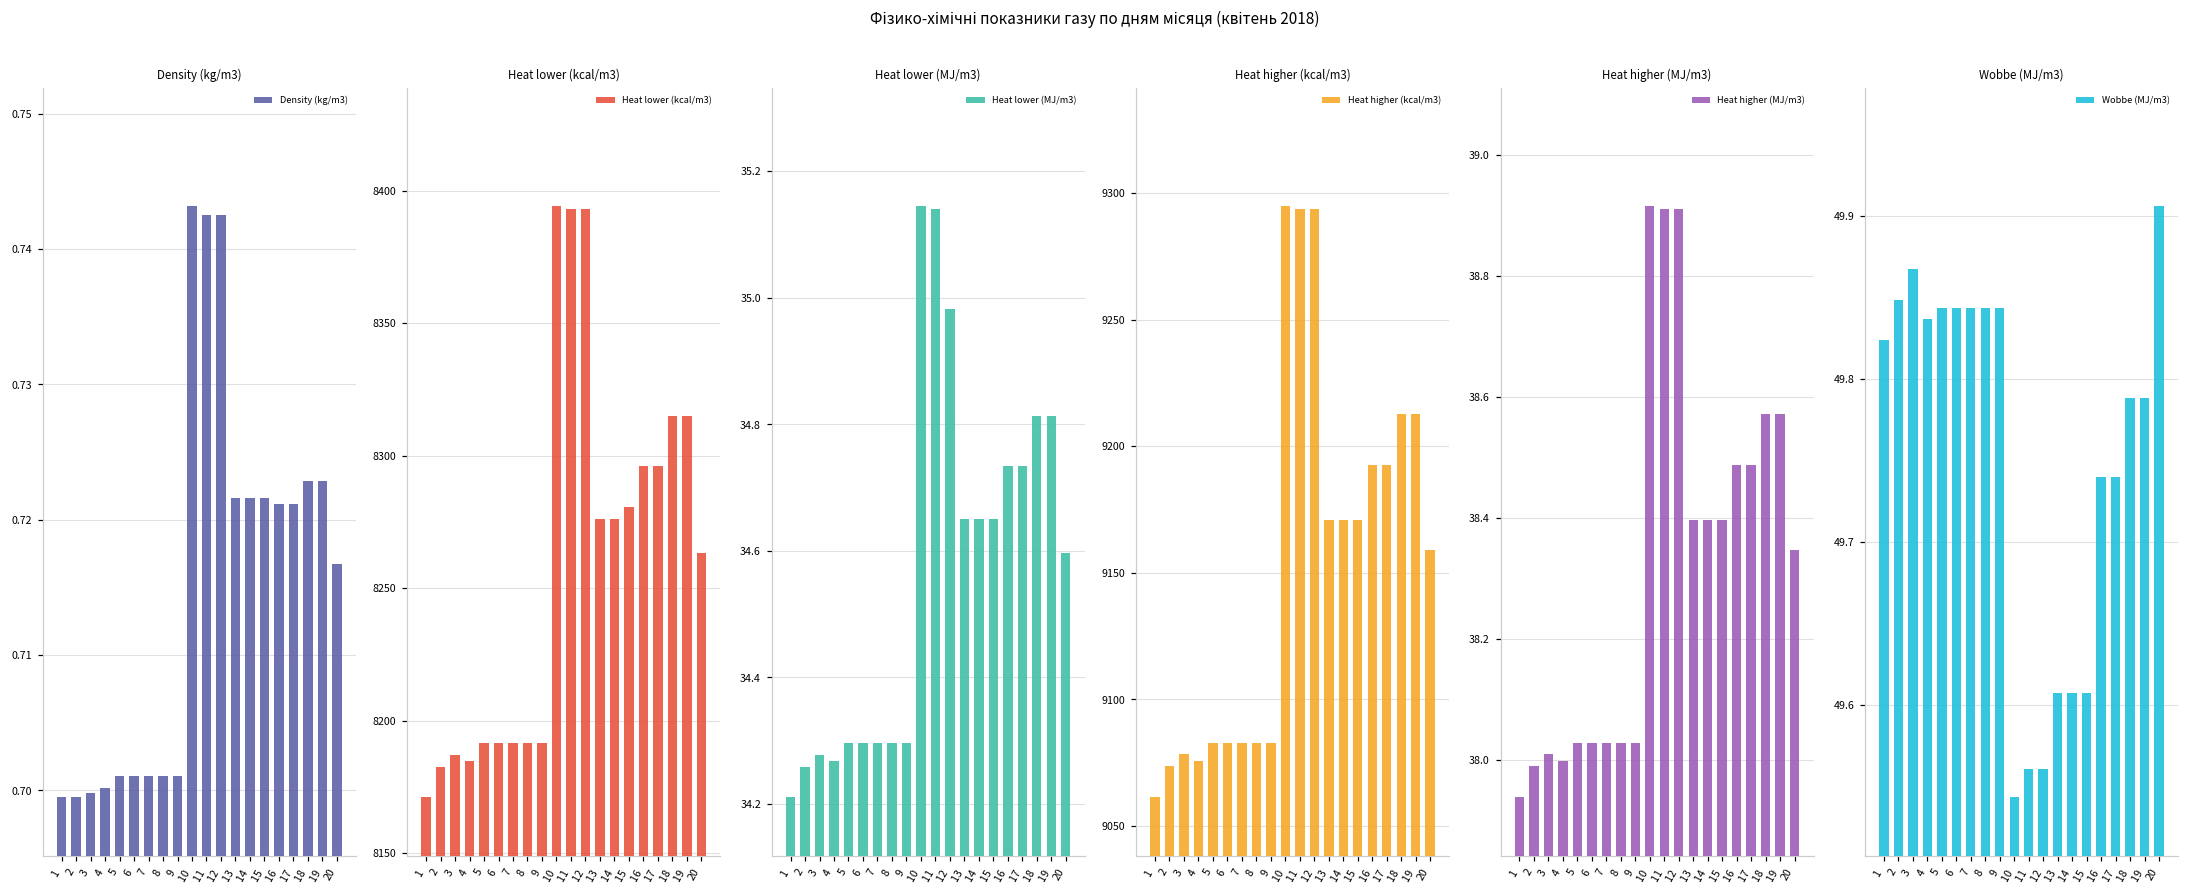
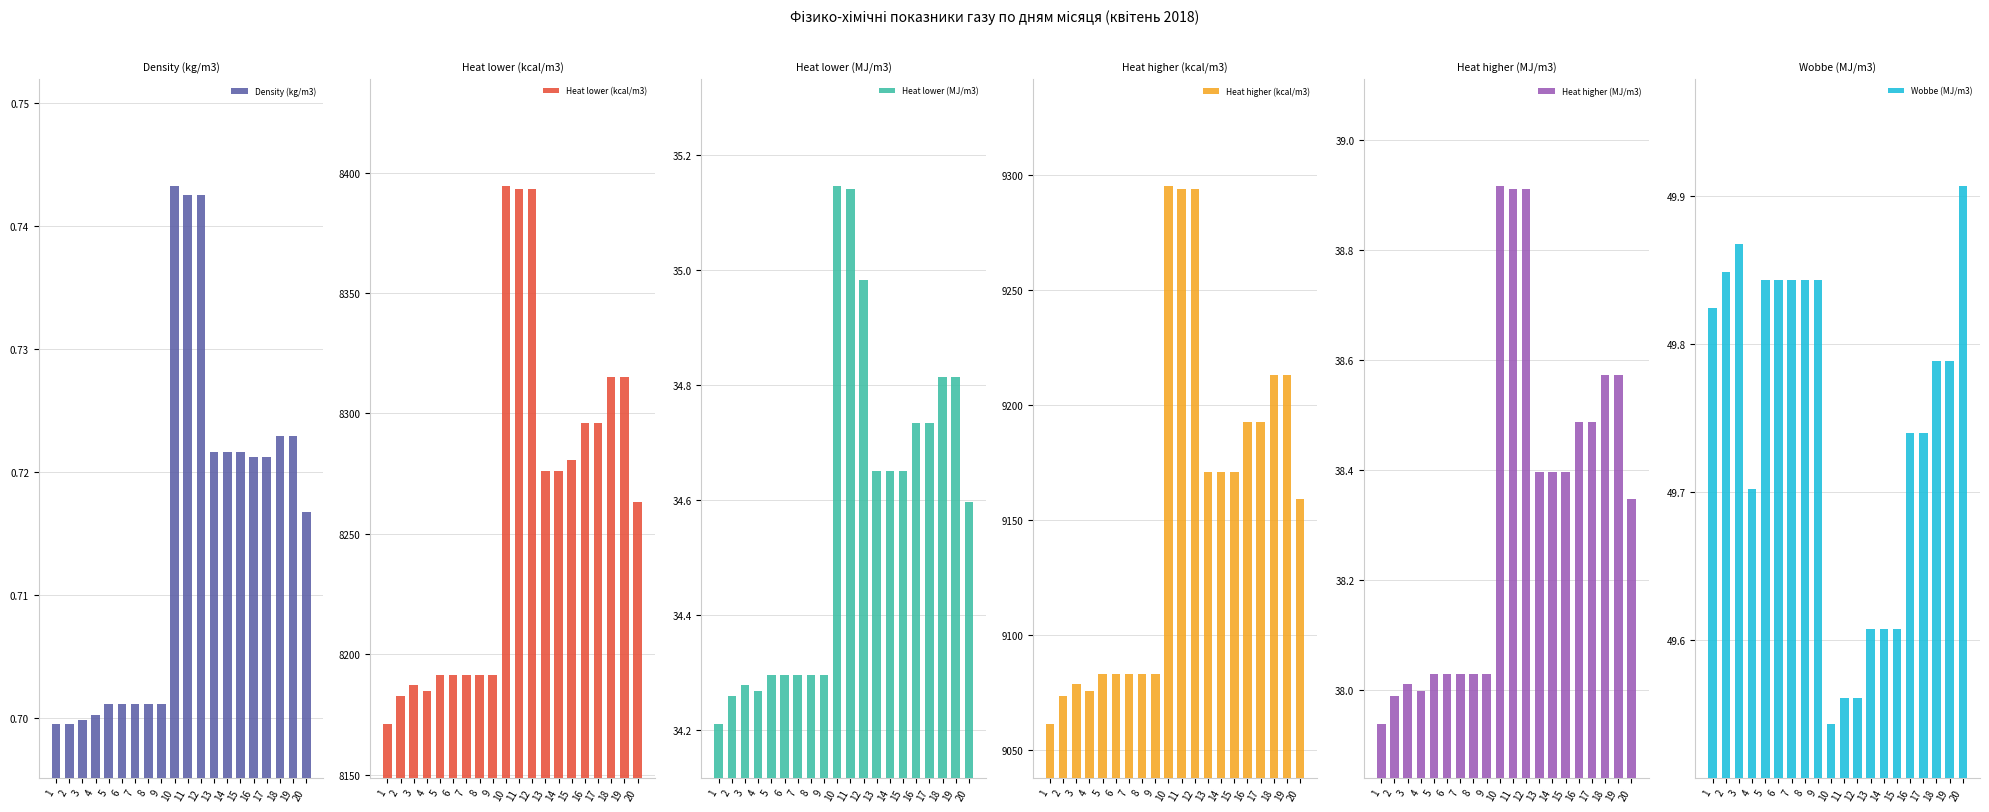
  {
    "Density (kg/m3)": {
      "1": 0.6995,
      "2": 0.6995,
      "3": 0.6998,
      "4": 0.7002,
      "5": 0.7011,
      "6": 0.7011,
      "7": 0.7011,
      "8": 0.7011,
      "9": 0.7011,
      "10": 0.7432,
      "11": 0.7425,
      "12": 0.7425,
      "13": 0.7216,
      "14": 0.7216,
      "15": 0.7216,
      "16": 0.7212,
      "17": 0.7212,
      "18": 0.7229,
      "19": 0.7229,
      "20": 0.7167
    },
    "Heat lower (kcal/m3)": {
      "1": 8171,
      "2": 8183,
      "3": 8187,
      "4": 8185,
      "5": 8191,
      "6": 8191,
      "7": 8191,
      "8": 8191,
      "9": 8191,
      "10": 8394,
      "11": 8393,
      "12": 8393,
      "13": 8276,
      "14": 8276,
      "15": 8281,
      "16": 8296,
      "17": 8296,
      "18": 8315,
      "19": 8315,
      "20": 8263
    },
    "Heat lower (MJ/m3)": {
      "1": 34.21,
      "2": 34.26,
      "3": 34.28,
      "4": 34.27,
      "5": 34.30,
      "6": 34.30,
      "7": 34.30,
      "8": 34.30,
      "9": 34.30,
      "10": 35.15,
      "11": 35.14,
      "12": 34.98,
      "13": 34.65,
      "14": 34.65,
      "15": 34.65,
      "16": 34.73,
      "17": 34.73,
      "18": 34.81,
      "19": 34.81,
      "20": 34.60
    },
    "Heat higher (kcal/m3)": {
      "1": 9061,
      "2": 9074,
      "3": 9079,
      "4": 9076,
      "5": 9083,
      "6": 9083,
      "7": 9083,
      "8": 9083,
      "9": 9083,
      "10": 9295,
      "11": 9294,
      "12": 9294,
      "13": 9171,
      "14": 9171,
      "15": 9171,
      "16": 9193,
      "17": 9193,
      "18": 9213,
      "19": 9213,
      "20": 9159
    },
    "Heat higher (MJ/m3)": {
      "1": 37.94,
      "2": 37.99,
      "3": 38.01,
      "4": 38.00,
      "5": 38.03,
      "6": 38.03,
      "7": 38.03,
      "8": 38.03,
      "9": 38.03,
      "10": 38.92,
      "11": 38.91,
      "12": 38.91,
      "13": 38.40,
      "14": 38.40,
      "15": 38.40,
      "16": 38.49,
      "17": 38.49,
      "18": 38.57,
      "19": 38.57,
      "20": 38.35
    },
    "Wobbe (MJ/m3)": {
      "1": 49.824,
      "2": 49.849,
      "3": 49.868,
-     "4": 49.837,
+     "4": 49.702,
      "5": 49.843,
      "6": 49.843,
      "7": 49.843,
      "8": 49.843,
      "9": 49.843,
      "10": 49.543,
      "11": 49.561,
      "12": 49.561,
      "13": 49.607,
      "14": 49.607,
      "15": 49.607,
      "16": 49.740,
      "17": 49.740,
      "18": 49.788,
      "19": 49.788,
      "20": 49.906
    }
  }
